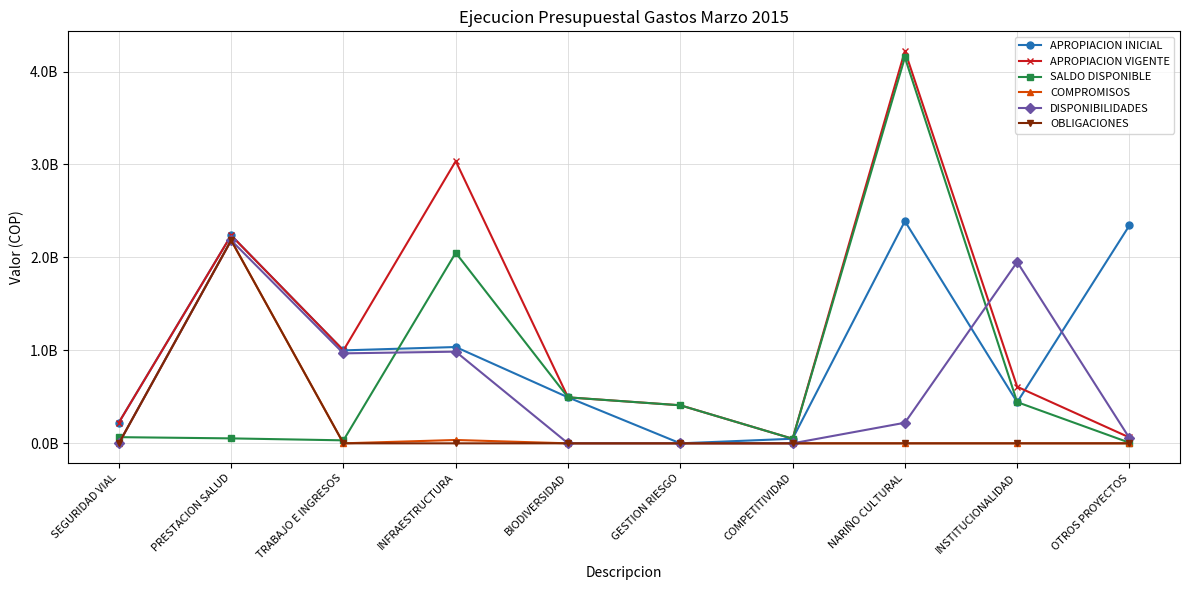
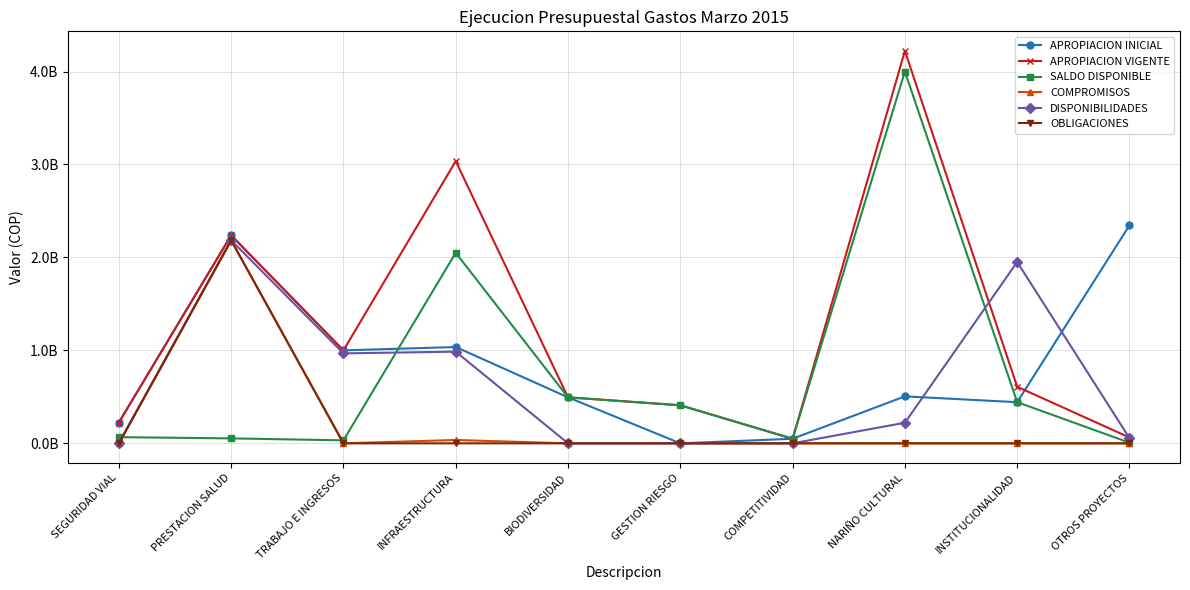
  {
    "APROPIACION INICIAL": {
      "INFRAESTRUCTURA": 1000000000,
-     "NARIÑO CULTURAL": 2400000000,
+     "NARIÑO CULTURAL": 500000000,
      "OTROS PROYECTOS": 2300000000
    },
    "SALDO DISPONIBLE": {
      "SEGURIDAD VIAL": 100000000,
      "PRESTACION SALUD": 100000000,
      "TRABAJO E INGRESOS": 0,
      "INFRAESTRUCTURA": 2000000000,
-     "NARIÑO CULTURAL": 4200000000
+     "NARIÑO CULTURAL": 4000000000
    },
    "DISPONIBILIDADES": {
      "TRABAJO E INGRESOS": 1000000000,
      "INFRAESTRUCTURA": 1000000000,
      "NARIÑO CULTURAL": 200000000,
      "INSTITUCIONALIDAD": 2000000000
    },
    "OBLIGACIONES": {
      "INFRAESTRUCTURA": 0
    }
  }
